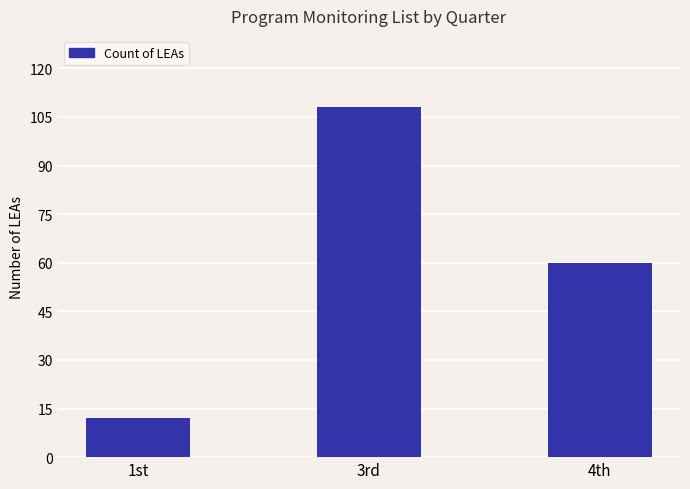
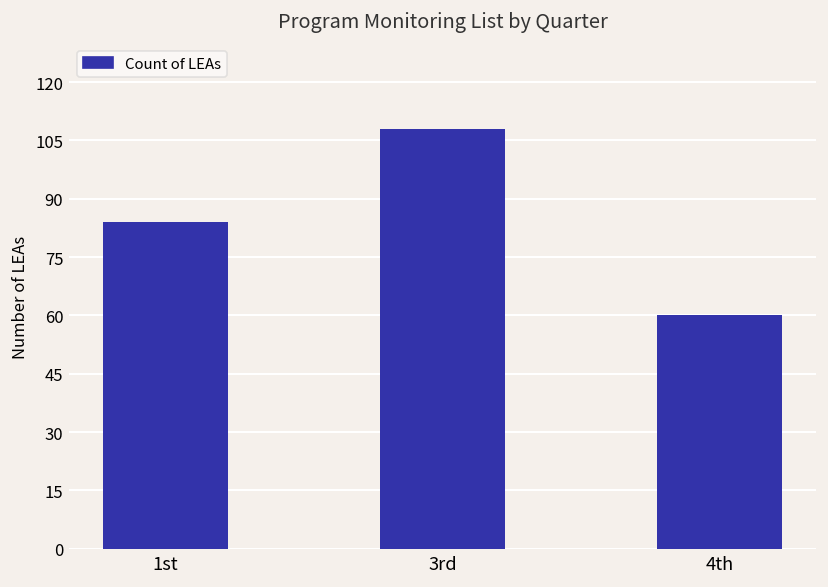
  {
-   "1st": 12,
+   "1st": 84,
    "3rd": 108,
    "4th": 60
  }
